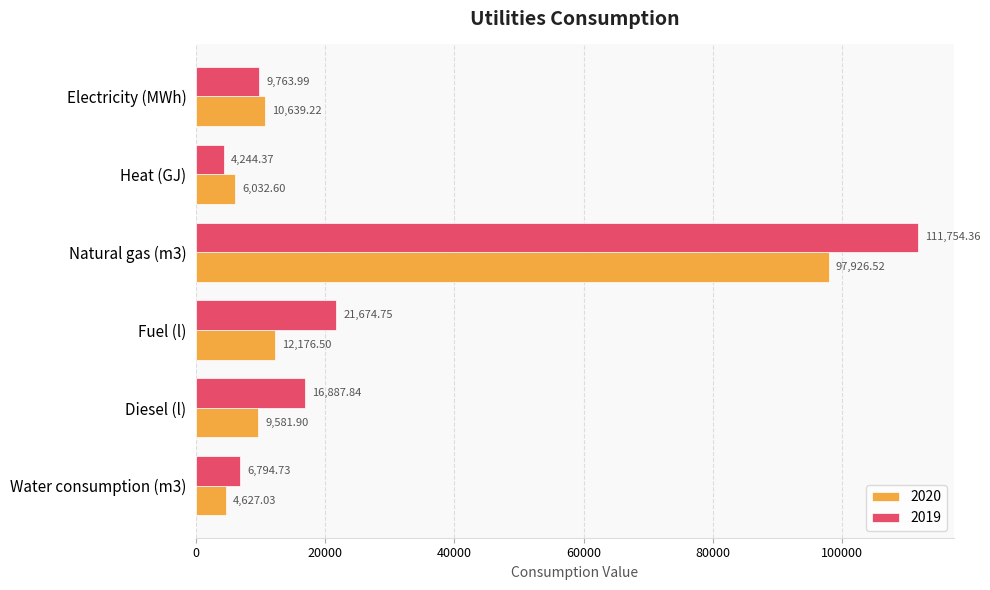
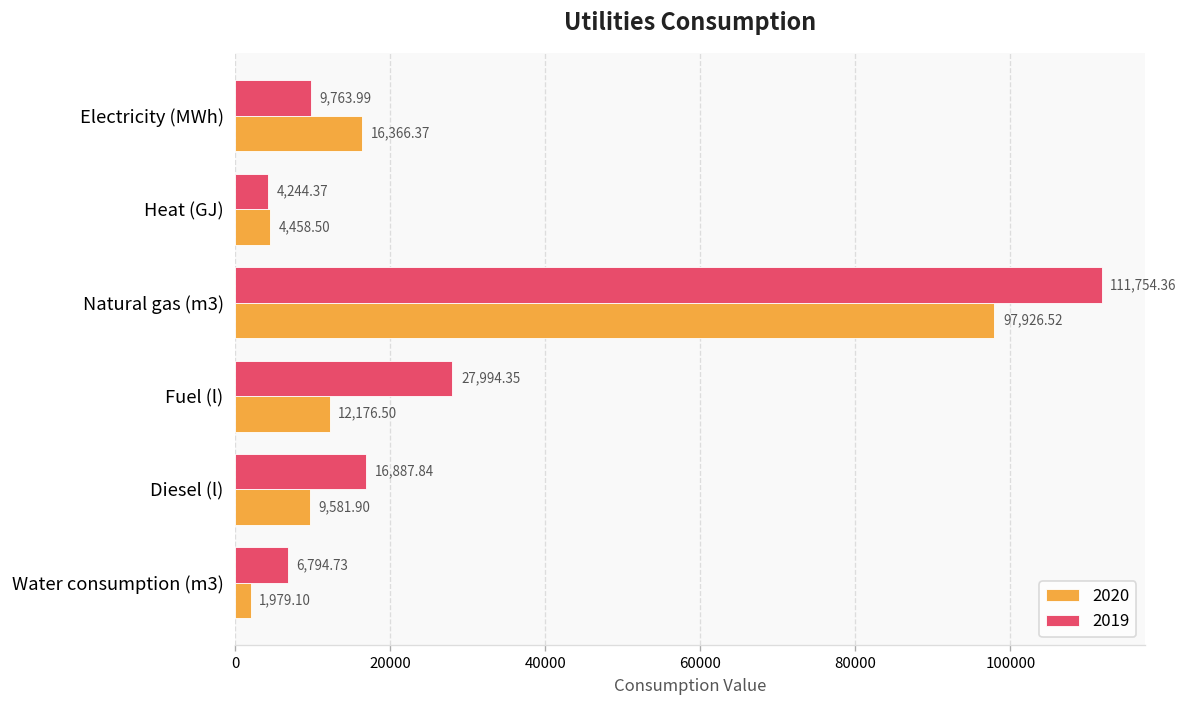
  {
    "2020": {
-     "Electricity (MWh)": "10,639.22",
-     "Heat (GJ)": "6,032.60",
+     "Electricity (MWh)": "16,366.37",
+     "Heat (GJ)": "4,458.50",
      "Natural gas (m3)": "97,926.52",
      "Fuel (l)": "12,176.50",
      "Diesel (l)": "9,581.90",
-     "Water consumption (m3)": "4,627.03"
+     "Water consumption (m3)": "1,979.10"
    },
    "2019": {
      "Electricity (MWh)": "9,763.99",
      "Heat (GJ)": "4,244.37",
      "Natural gas (m3)": "111,754.36",
-     "Fuel (l)": "21,674.75",
+     "Fuel (l)": "27,994.35",
      "Diesel (l)": "16,887.84",
      "Water consumption (m3)": "6,794.73"
    }
  }
